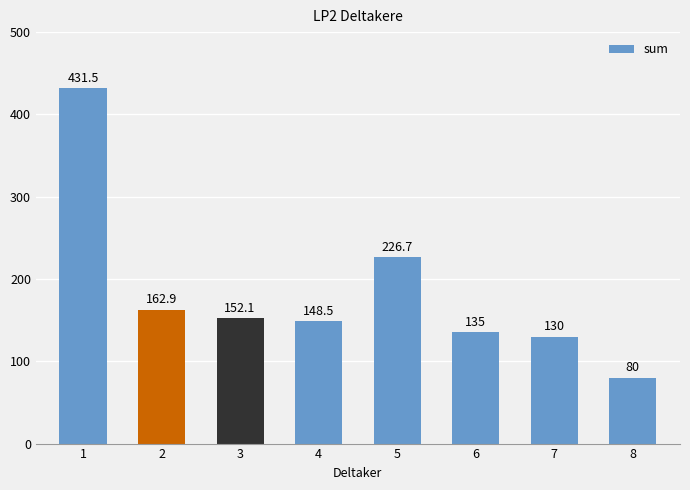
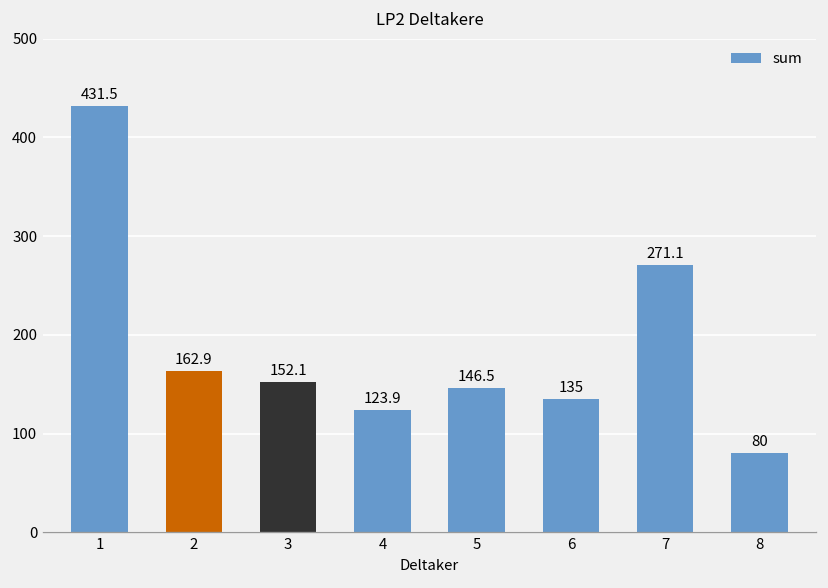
  {
    "1": 431.5,
    "2": 162.9,
    "3": 152.1,
-   "4": 148.5,
-   "5": 226.7,
+   "4": 123.9,
+   "5": 146.5,
    "6": 135,
-   "7": 130,
+   "7": 271.1,
    "8": 80
  }
